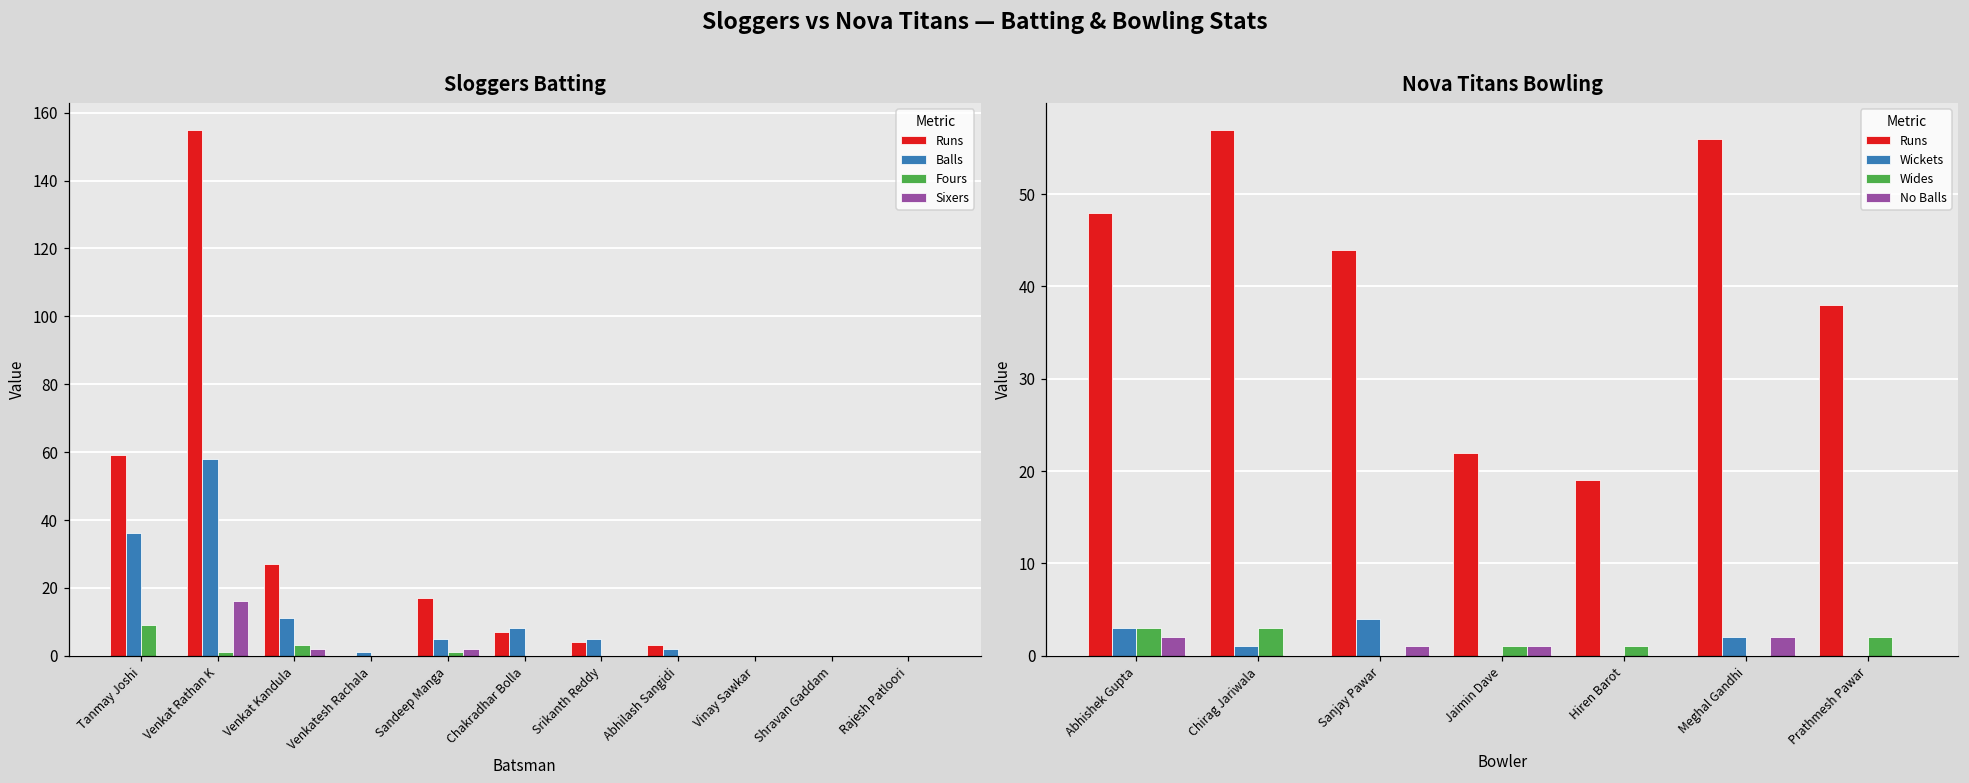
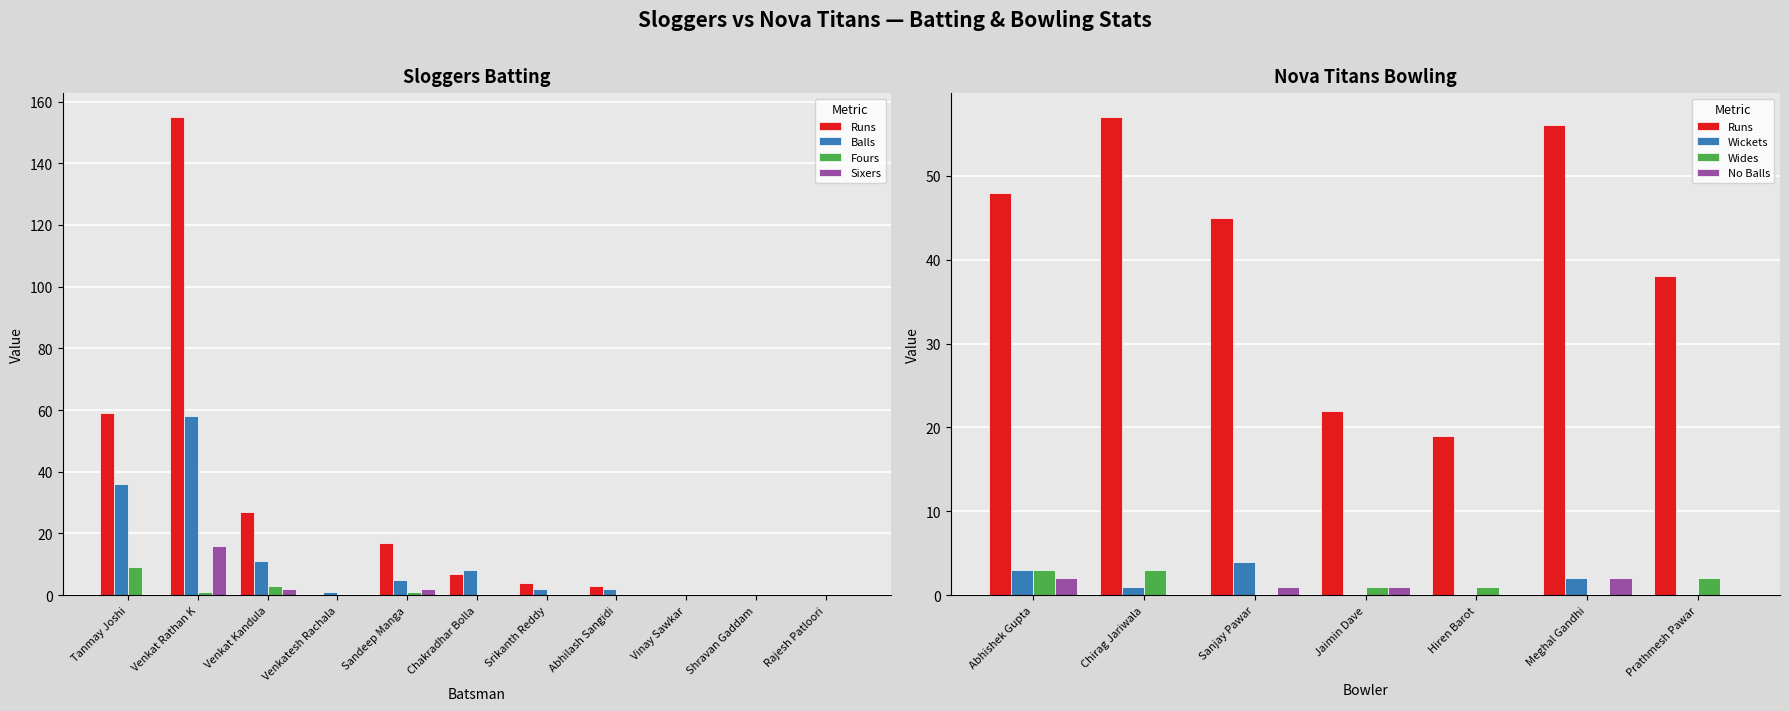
  {
    "Sloggers Batting": {
      "Runs": {
        "Tanmay Joshi": 59,
        "Venkat Rathan K": 155,
        "Venkat Kandula": 27,
        "Venkatesh Rachala": 0,
        "Sandeep Manga": 17,
        "Chakradhar Bolla": 7,
        "Srikanth Reddy": 4,
        "Abhilash Sangidi": 3,
        "Vinay Sawkar": 0,
        "Shravan Gaddam": 0,
        "Rajesh Patloori": 0
      },
      "Balls": {
        "Tanmay Joshi": 36,
        "Venkat Rathan K": 58,
        "Venkat Kandula": 11,
        "Venkatesh Rachala": 1,
        "Sandeep Manga": 5,
        "Chakradhar Bolla": 8,
-       "Srikanth Reddy": 5,
+       "Srikanth Reddy": 2,
        "Abhilash Sangidi": 2,
        "Vinay Sawkar": 0,
        "Shravan Gaddam": 0,
        "Rajesh Patloori": 0
      },
      "Fours": {
        "Tanmay Joshi": 9,
        "Venkat Rathan K": 1,
        "Venkat Kandula": 3,
        "Venkatesh Rachala": 0,
        "Sandeep Manga": 1,
        "Chakradhar Bolla": 0,
        "Srikanth Reddy": 0,
        "Abhilash Sangidi": 0,
        "Vinay Sawkar": 0,
        "Shravan Gaddam": 0,
        "Rajesh Patloori": 0
      },
      "Sixers": {
        "Tanmay Joshi": 0,
        "Venkat Rathan K": 16,
        "Venkat Kandula": 2,
        "Venkatesh Rachala": 0,
        "Sandeep Manga": 2,
        "Chakradhar Bolla": 0,
        "Srikanth Reddy": 0,
        "Abhilash Sangidi": 0,
        "Vinay Sawkar": 0,
        "Shravan Gaddam": 0,
        "Rajesh Patloori": 0
      }
    },
    "Nova Titans Bowling": {
      "Runs": {
        "Abhishek Gupta": 48,
        "Chirag Jariwala": 57,
-       "Sanjay Pawar": 44,
+       "Sanjay Pawar": 45,
        "Jaimin Dave": 22,
        "Hiren Barot": 19,
        "Meghal Gandhi": 56,
        "Prathmesh Pawar": 38
      },
      "Wickets": {
        "Abhishek Gupta": 3,
        "Chirag Jariwala": 1,
        "Sanjay Pawar": 4,
        "Jaimin Dave": 0,
        "Hiren Barot": 0,
        "Meghal Gandhi": 2,
        "Prathmesh Pawar": 0
      },
      "Wides": {
        "Abhishek Gupta": 3,
        "Chirag Jariwala": 3,
        "Sanjay Pawar": 0,
        "Jaimin Dave": 1,
        "Hiren Barot": 1,
        "Meghal Gandhi": 0,
        "Prathmesh Pawar": 2
      },
      "No Balls": {
        "Abhishek Gupta": 2,
        "Chirag Jariwala": 0,
        "Sanjay Pawar": 1,
        "Jaimin Dave": 1,
        "Hiren Barot": 0,
        "Meghal Gandhi": 2,
        "Prathmesh Pawar": 0
      }
    }
  }
